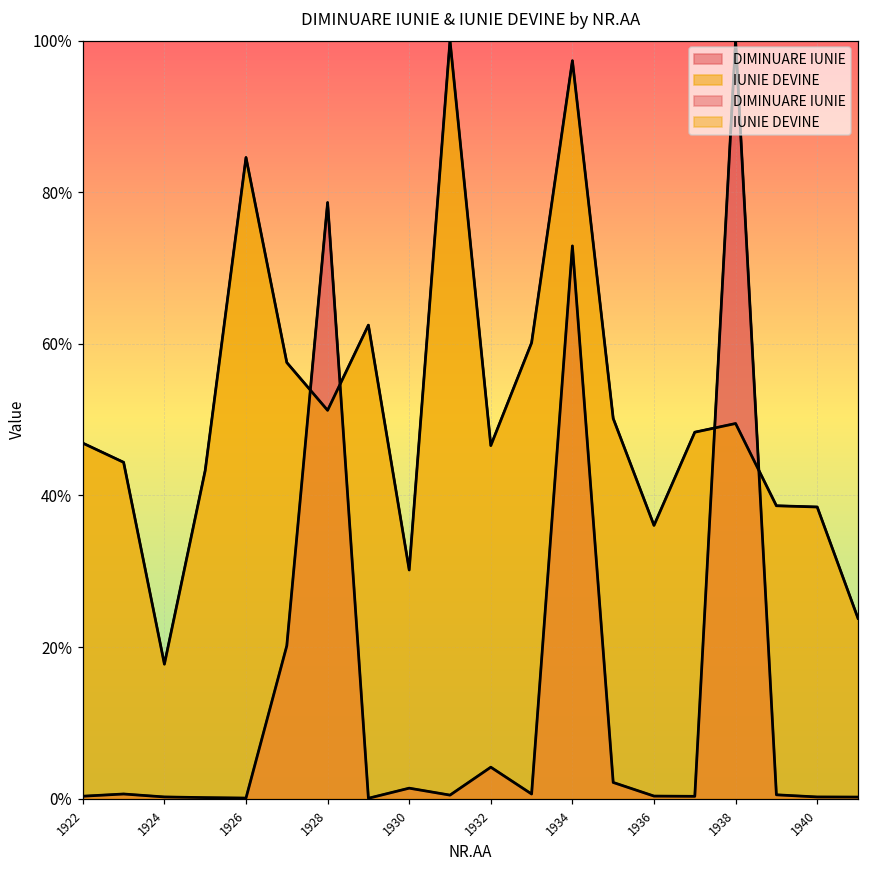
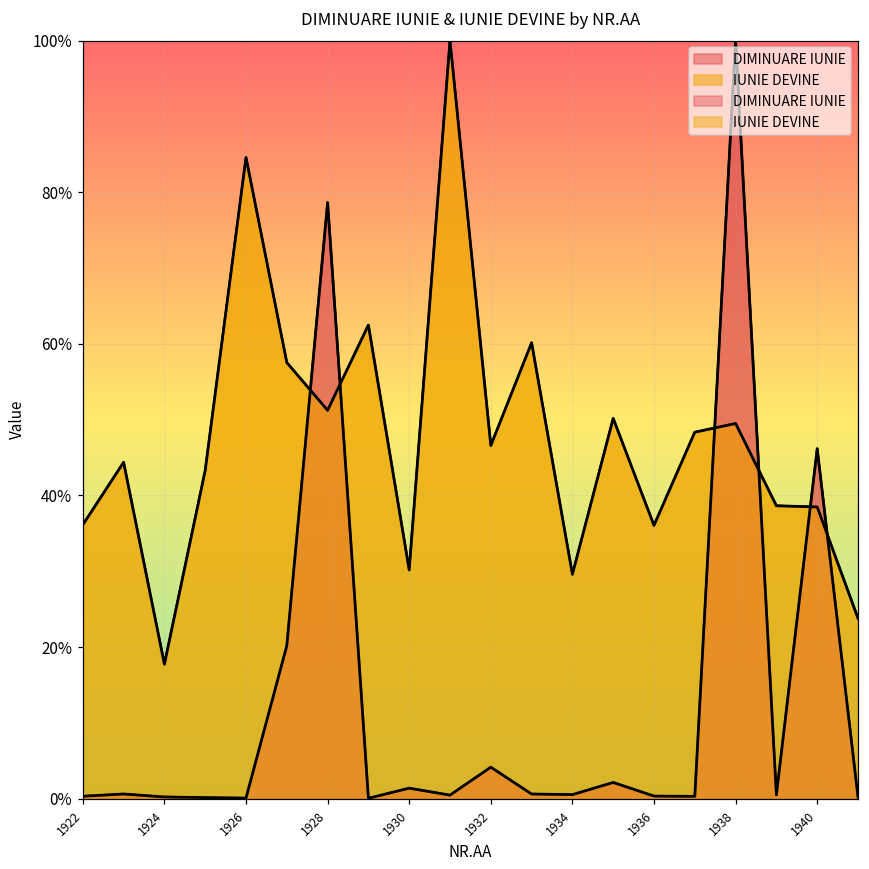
  {
    "DIMINUARE IUNIE": {
      "1922": "0%",
      "1924": "0%",
      "1926": "0%",
      "1928": "79%",
      "1930": "1%",
      "1932": "4%",
-     "1934": "73%",
+     "1934": "1%",
      "1936": "0%",
      "1938": "100%",
-     "1940": "0%"
+     "1940": "46%"
    },
    "IUNIE DEVINE": {
-     "1922": "47%",
+     "1922": "36%",
      "1924": "18%",
      "1926": "85%",
      "1928": "51%",
      "1930": "30%",
      "1932": "47%",
-     "1934": "97%",
+     "1934": "30%",
      "1936": "36%",
      "1938": "49%",
      "1940": "38%"
    }
  }
